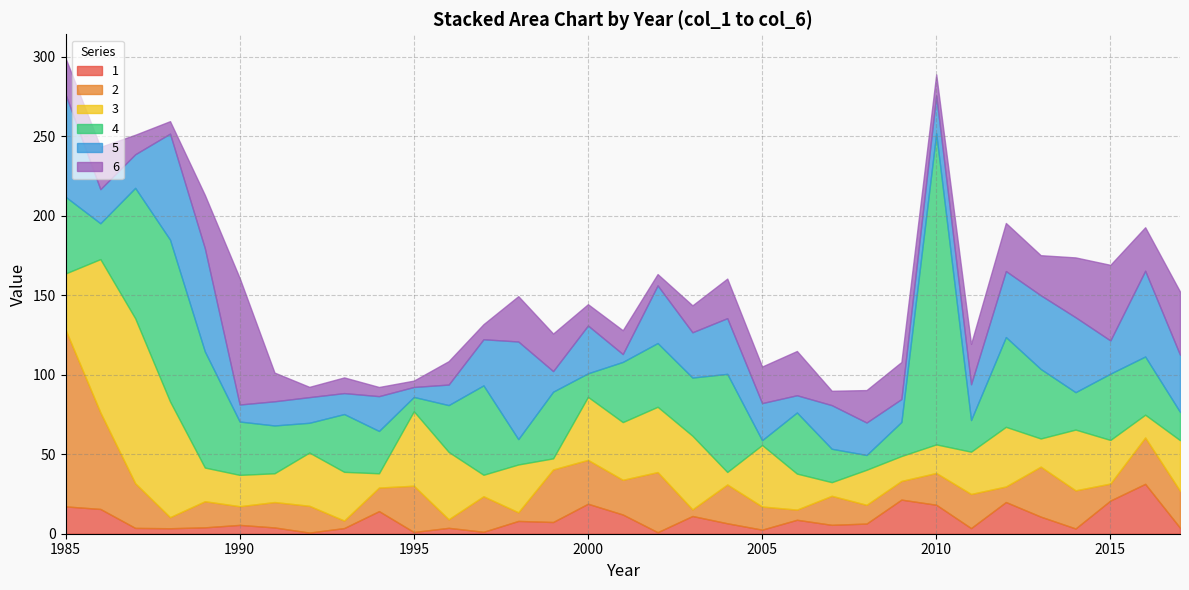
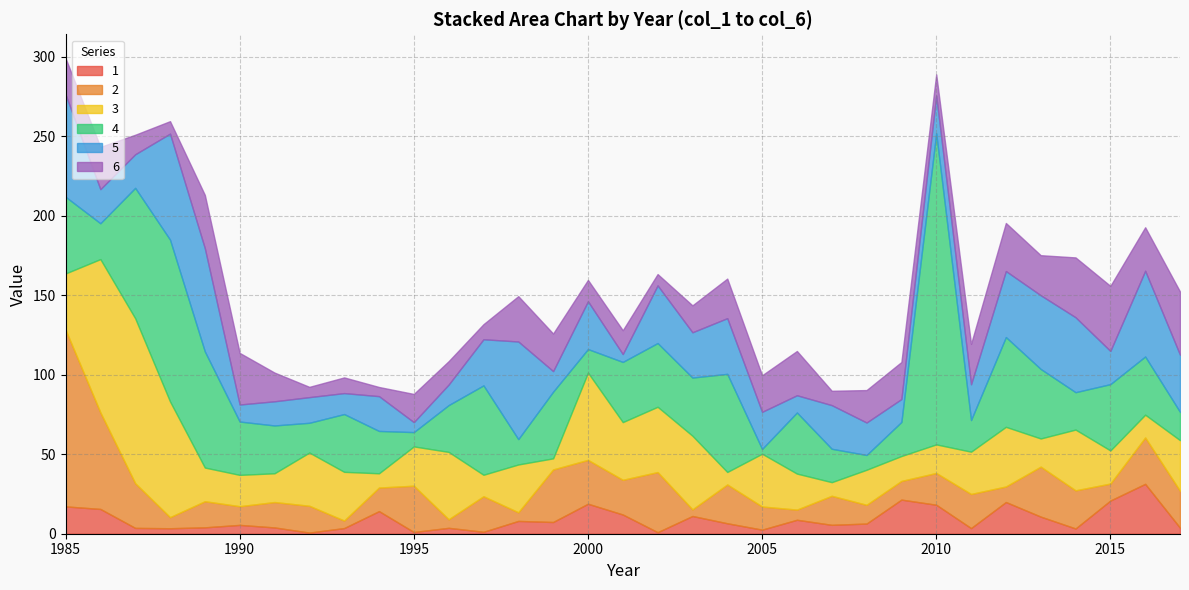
  {
    "3": {
      "1985": 35,
      "1990": 20,
-     "1995": 47,
-     "2000": 40,
-     "2005": 39,
+     "1995": 25,
+     "2000": 55,
+     "2005": 33,
      "2010": 18,
-     "2015": 27
+     "2015": 21
    },
    "4": {
      "1985": 48,
      "1990": 34,
      "1995": 9,
      "2000": 15,
      "2005": 3,
      "2010": 196,
      "2015": 42
    },
    "5": {
      "1985": 64,
      "1990": 11,
      "1995": 6,
      "2000": 30,
      "2005": 23,
      "2010": 24,
      "2015": 21
    },
    "6": {
      "1985": 23,
-     "1990": 80,
-     "1995": 4,
+     "1990": 32,
+     "1995": 18,
      "2000": 13,
      "2005": 23,
      "2010": 13,
-     "2015": 48
+     "2015": 41
    }
  }
